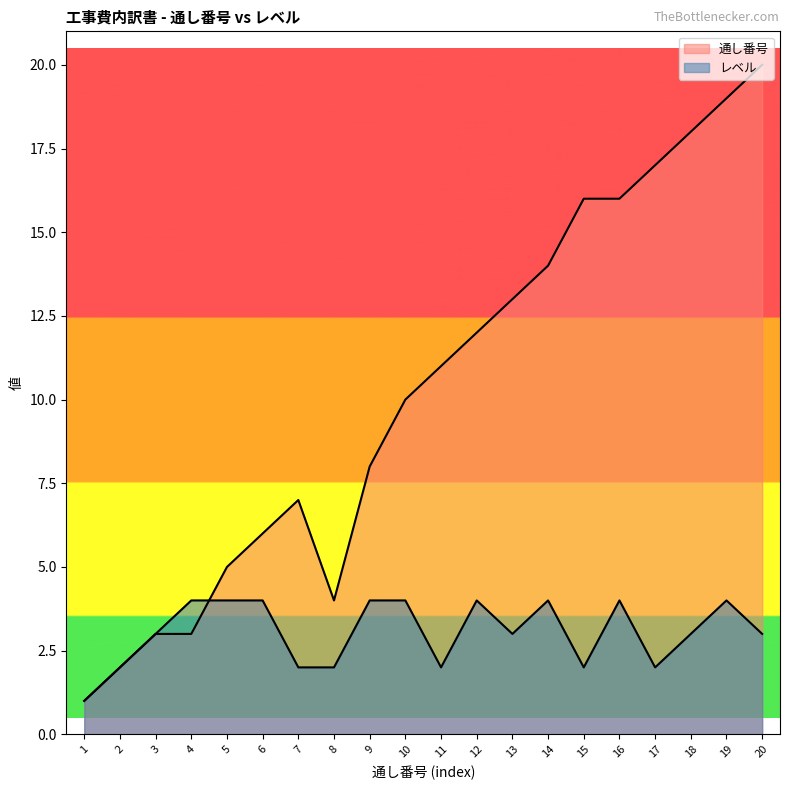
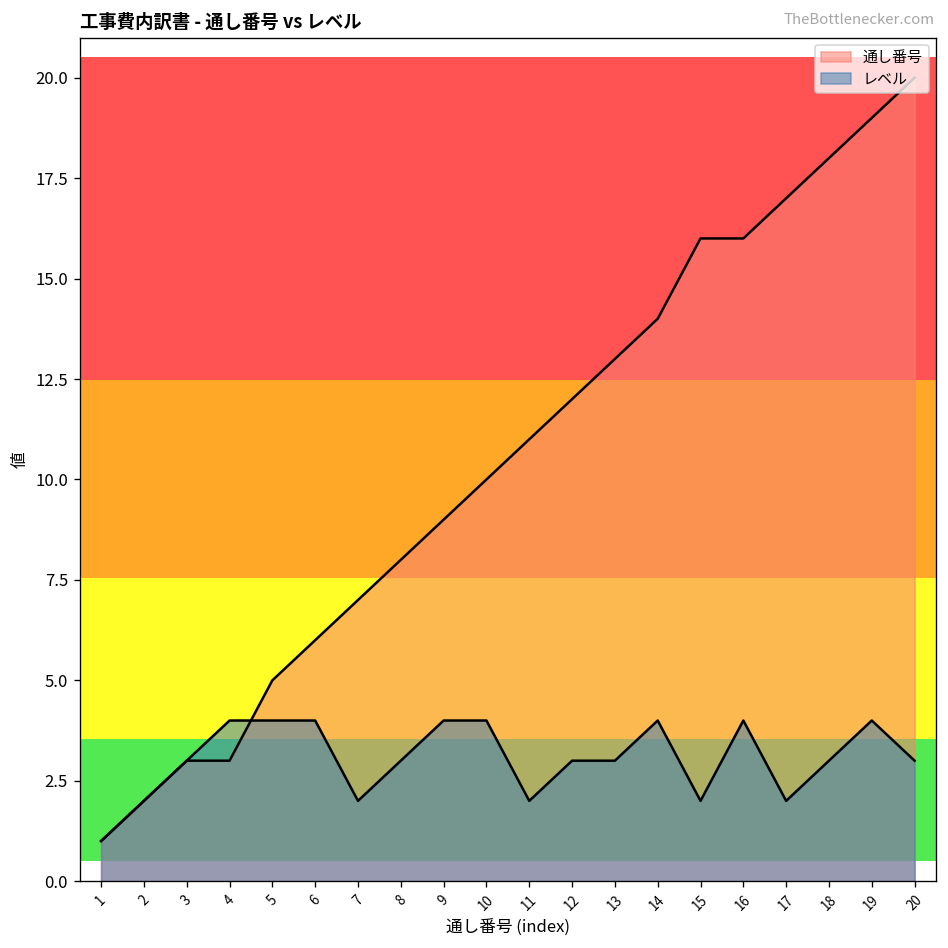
  {
    "通し番号": {
      "4": 3,
      "5": 5,
      "6": 6,
      "7": 7,
-     "8": 4,
-     "9": 8,
+     "8": 8,
+     "9": 9,
      "10": 10,
      "11": 11,
      "12": 12,
      "13": 13,
      "14": 14,
      "15": 16,
      "16": 16,
      "17": 17,
      "18": 18,
      "19": 19
    },
    "レベル": {
      "4": 4,
      "5": 4,
      "6": 4,
      "7": 2,
-     "8": 2,
+     "8": 3,
      "9": 4,
      "10": 4,
      "11": 2,
-     "12": 4,
+     "12": 3,
      "13": 3,
      "14": 4,
      "15": 2,
      "16": 4,
      "17": 2,
      "18": 3,
      "19": 4,
      "20": 3
    }
  }
